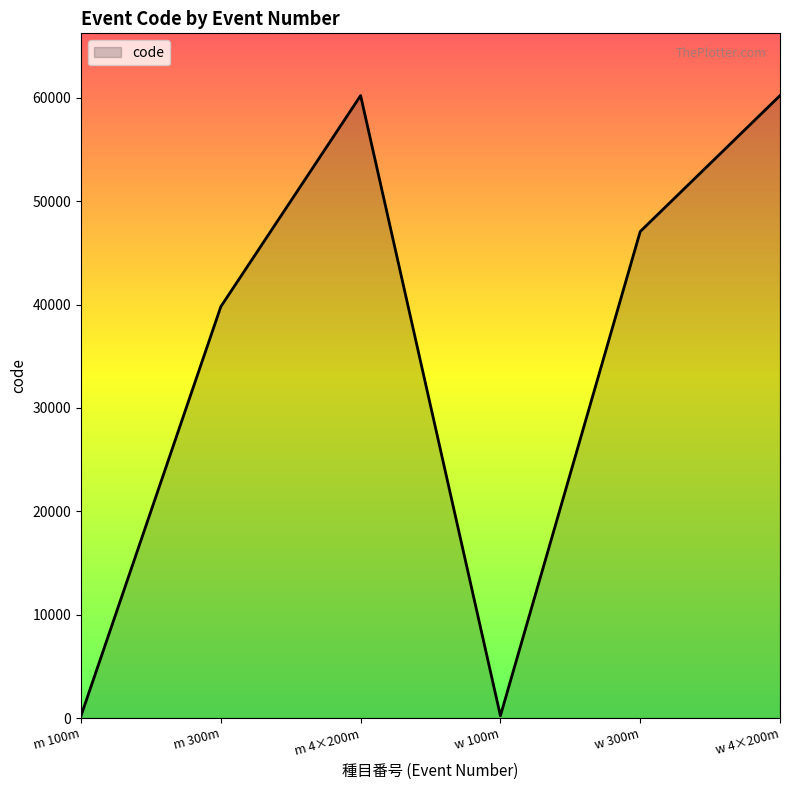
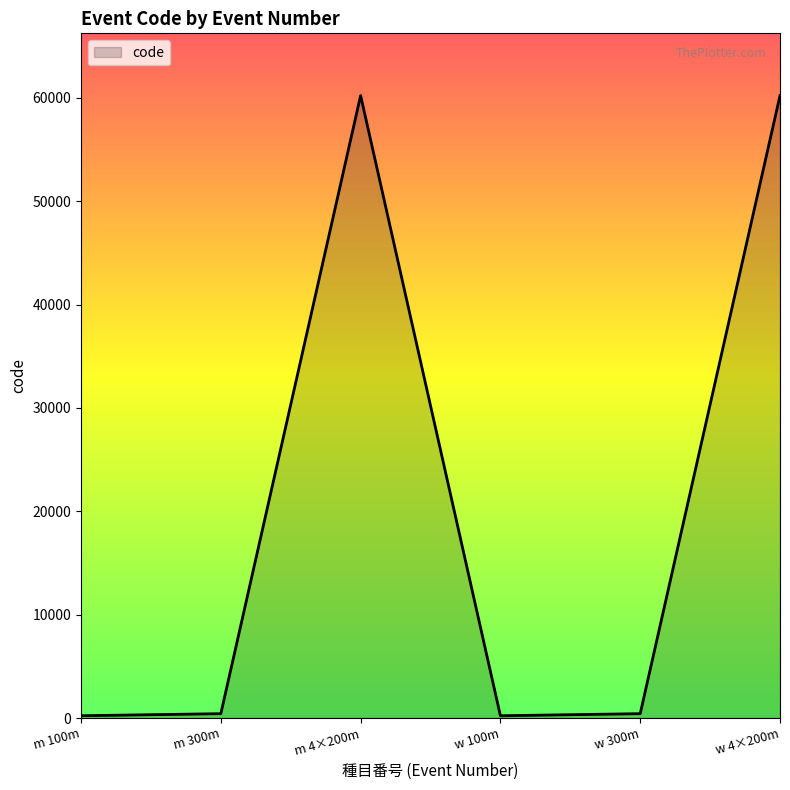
  {
    "m 100m": 200,
-   "m 300m": 39800,
+   "m 300m": 400,
    "m 4×200m": 60200,
    "w 100m": 200,
-   "w 300m": 47100,
+   "w 300m": 400,
    "w 4×200m": 60200
  }
